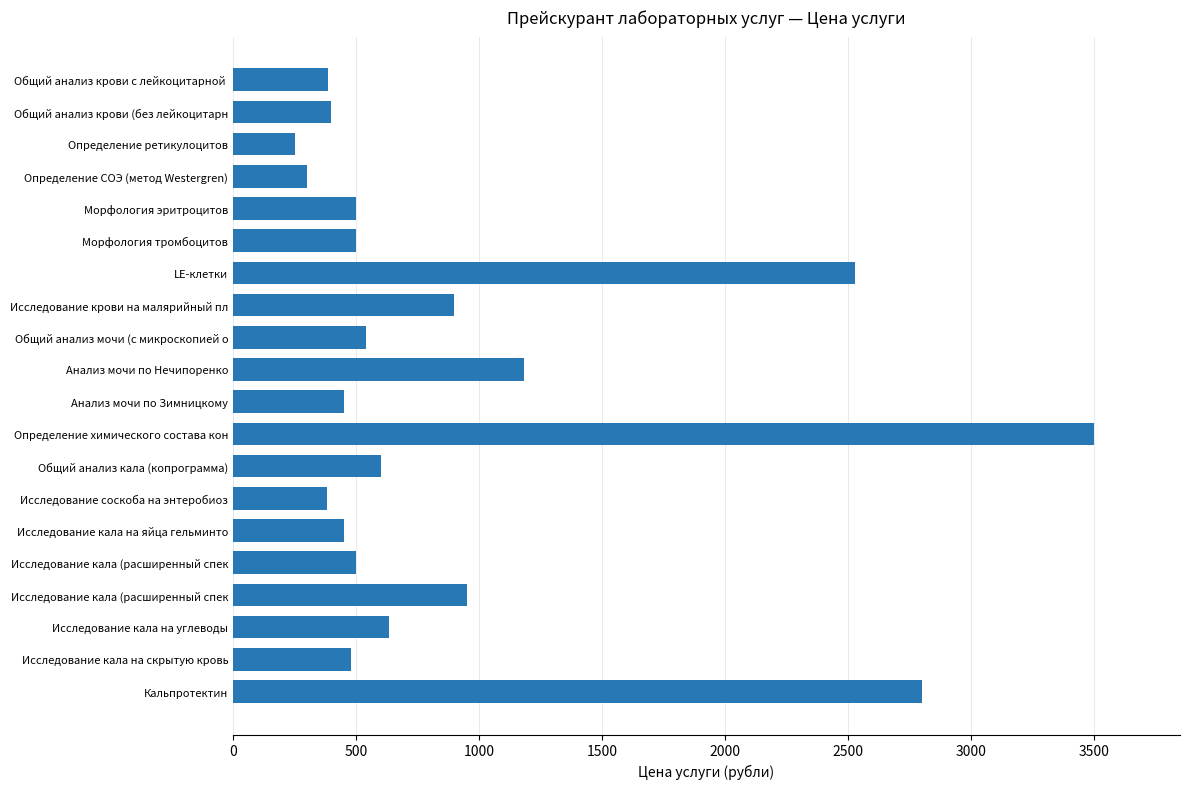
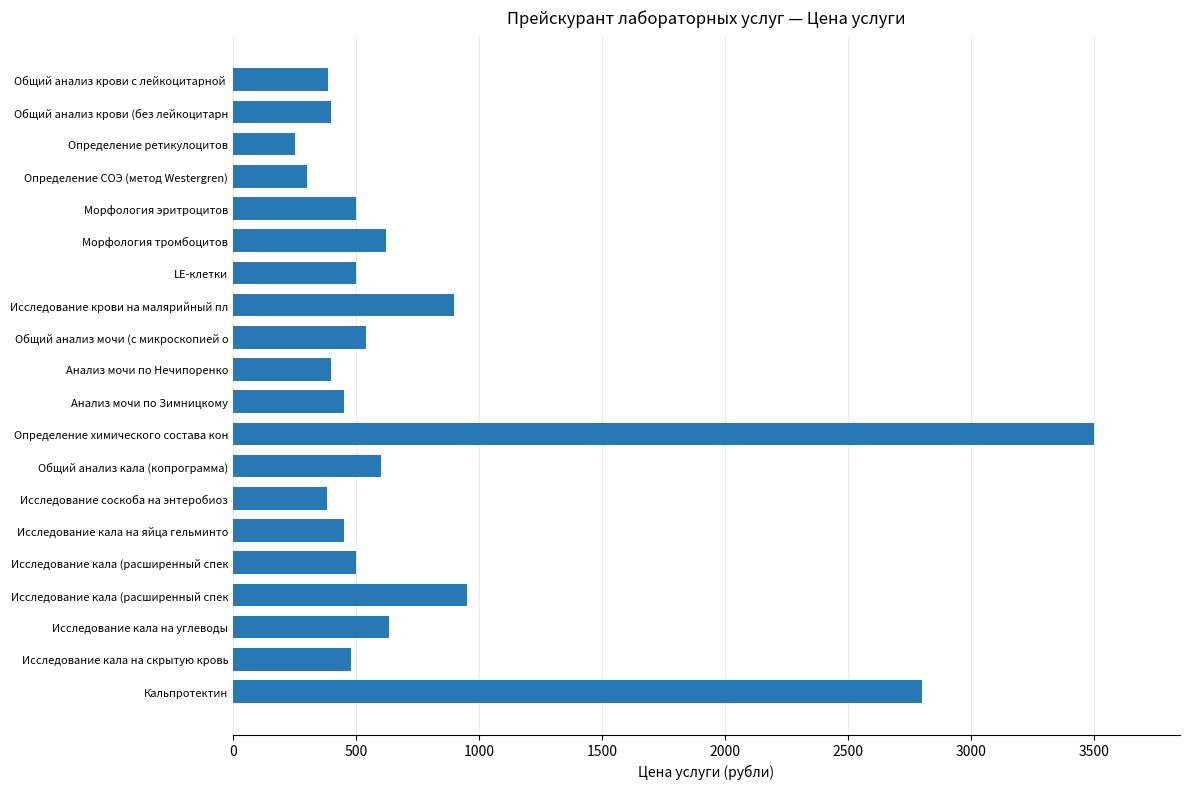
  {
    "Общий анализ крови с лейкоцитарной": 390,
    "Общий анализ крови (без лейкоцитарн": 400,
    "Определение ретикулоцитов": 250,
    "Определение СОЭ (метод Westergren)": 300,
    "Морфология эритроцитов": 500,
-   "Морфология тромбоцитов": 500,
-   "LЕ-клетки": 2530,
+   "Морфология тромбоцитов": 620,
+   "LЕ-клетки": 500,
    "Исследование крови на малярийный пл": 900,
    "Общий анализ мочи (с микроскопией о": 540,
-   "Анализ мочи по Нечипоренко": 1180,
+   "Анализ мочи по Нечипоренко": 400,
    "Анализ мочи по Зимницкому": 450,
    "Определение химического состава кон": 3500,
    "Общий анализ кала (копрограмма)": 600,
    "Исследование соскоба на энтеробиоз": 380,
    "Исследование кала на яйца гельминто": 450,
    "Исследование кала на углеводы": 640,
    "Исследование кала на скрытую кровь": 480,
    "Кальпротектин": 2800
  }
